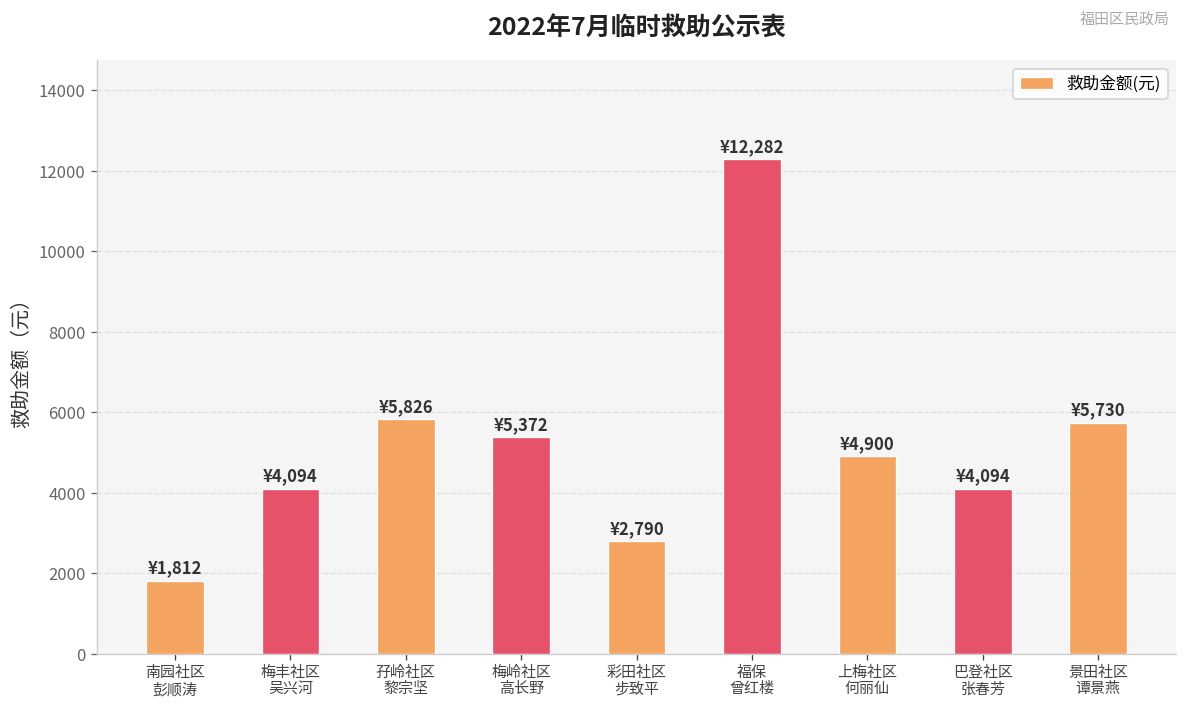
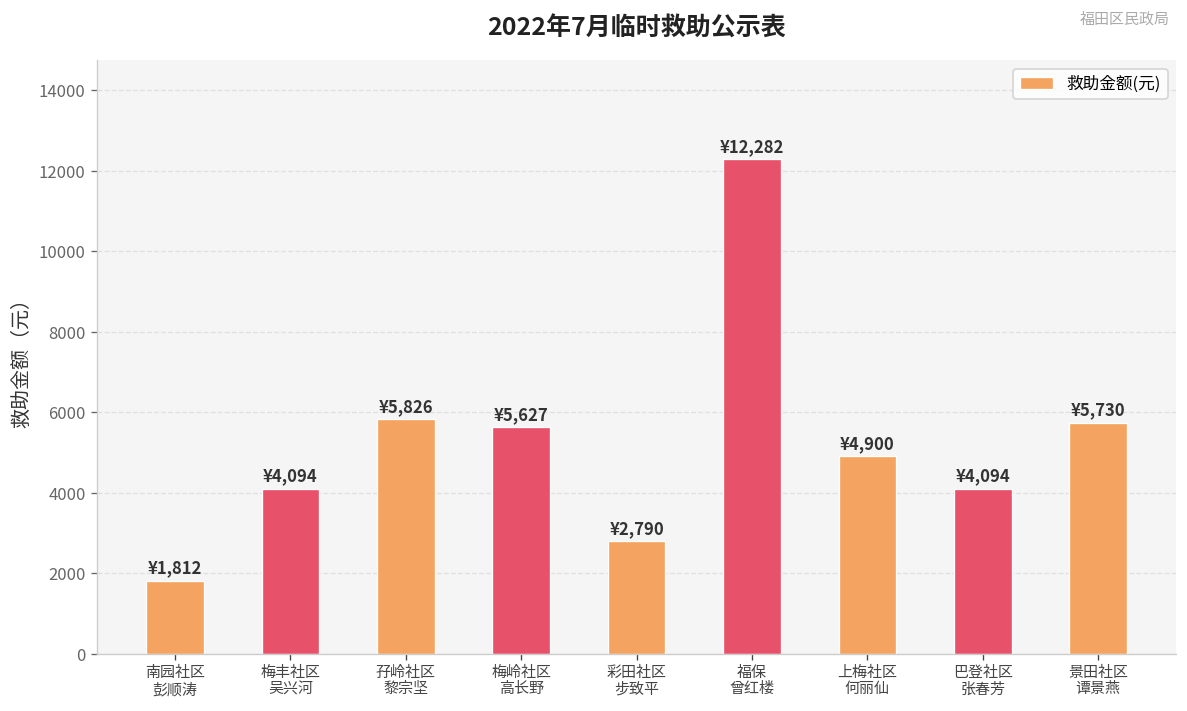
  {
    "南园社区 彭顺涛": "¥1,812",
    "梅丰社区 吴兴河": "¥4,094",
    "孖岭社区 黎宗坚": "¥5,826",
-   "梅岭社区 高长野": "¥5,372",
+   "梅岭社区 高长野": "¥5,627",
    "彩田社区 步致平": "¥2,790",
    "福保 曾红楼": "¥12,282",
    "上梅社区 何丽仙": "¥4,900",
    "巴登社区 张春芳": "¥4,094",
    "景田社区 谭景燕": "¥5,730"
  }
